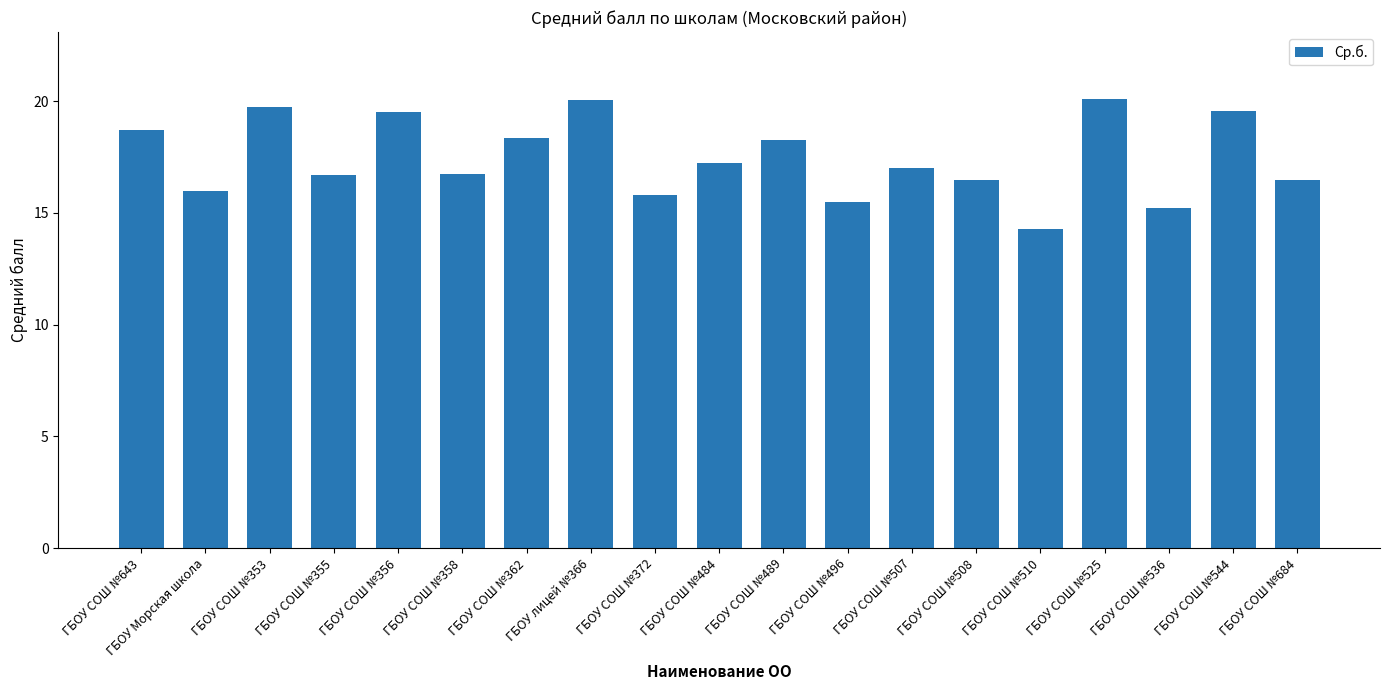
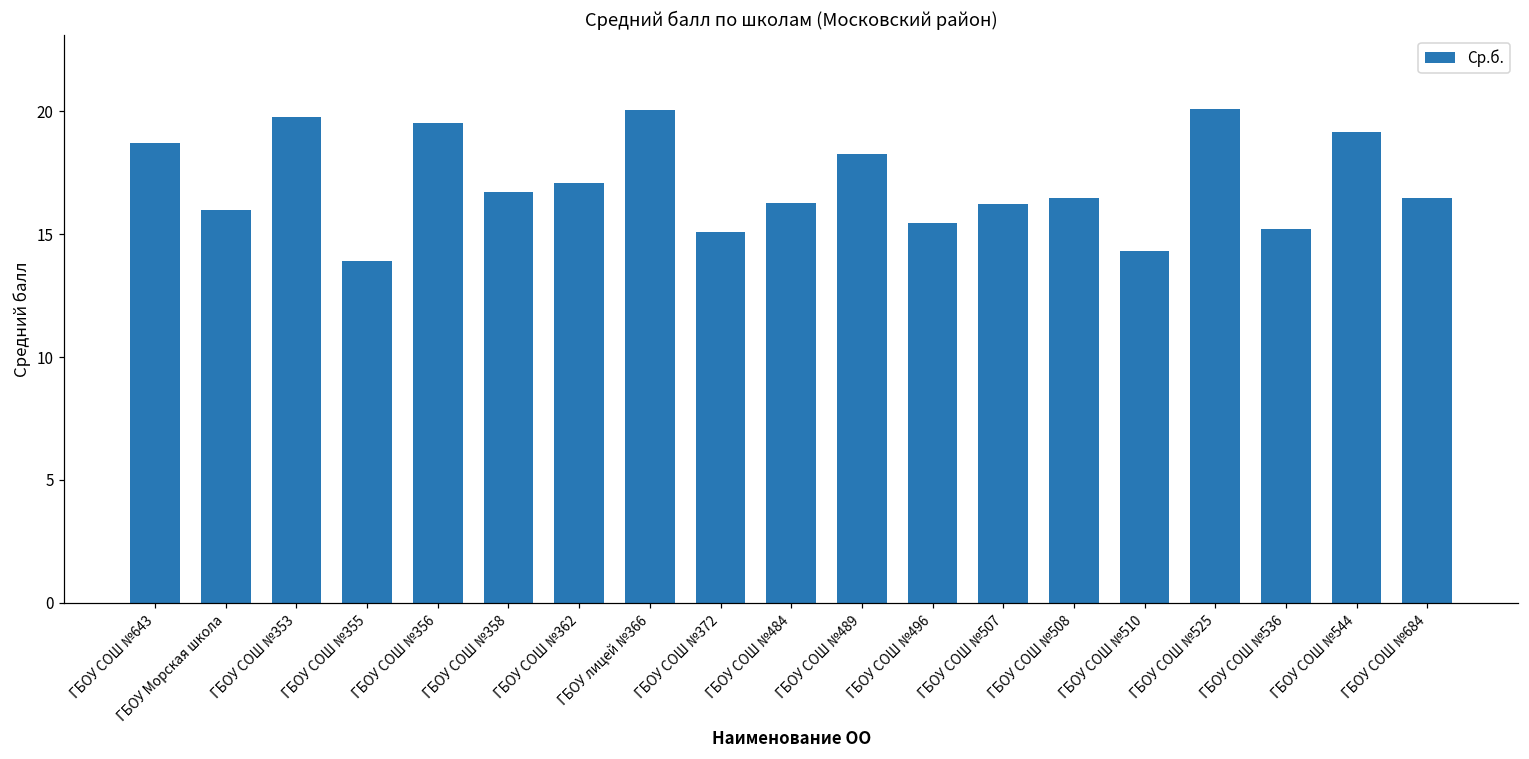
  {
    "ГБОУ СОШ №643": 18.7,
    "ГБОУ Морская школа": 16.0,
    "ГБОУ СОШ №353": 19.7,
-   "ГБОУ СОШ №355": 16.7,
+   "ГБОУ СОШ №355": 13.9,
    "ГБОУ СОШ №356": 19.5,
    "ГБОУ СОШ №358": 16.7,
-   "ГБОУ СОШ №362": 18.4,
+   "ГБОУ СОШ №362": 17.1,
    "ГБОУ лицей №366": 20.1,
-   "ГБОУ СОШ №372": 15.8,
-   "ГБОУ СОШ №484": 17.2,
+   "ГБОУ СОШ №372": 15.1,
+   "ГБОУ СОШ №484": 16.3,
    "ГБОУ СОШ №489": 18.3,
    "ГБОУ СОШ №496": 15.5,
-   "ГБОУ СОШ №507": 17.0,
+   "ГБОУ СОШ №507": 16.2,
    "ГБОУ СОШ №508": 16.5,
    "ГБОУ СОШ №510": 14.3,
    "ГБОУ СОШ №525": 20.1,
    "ГБОУ СОШ №536": 15.2,
-   "ГБОУ СОШ №544": 19.6,
+   "ГБОУ СОШ №544": 19.1,
    "ГБОУ СОШ №684": 16.5
  }
